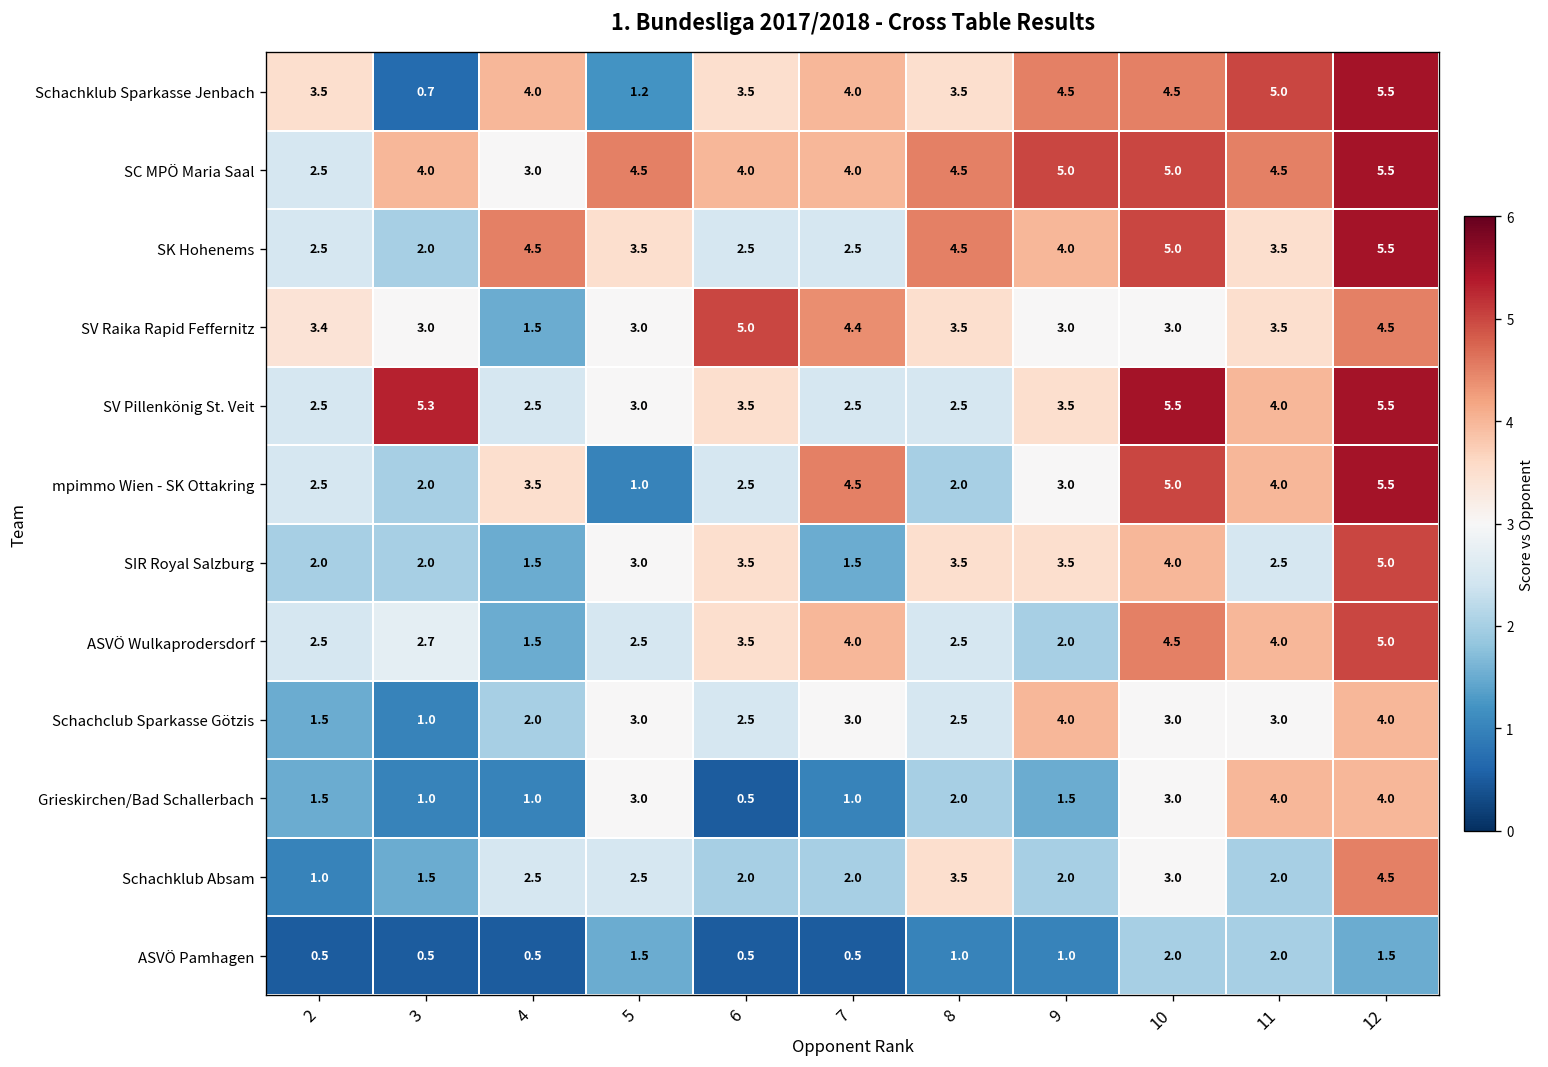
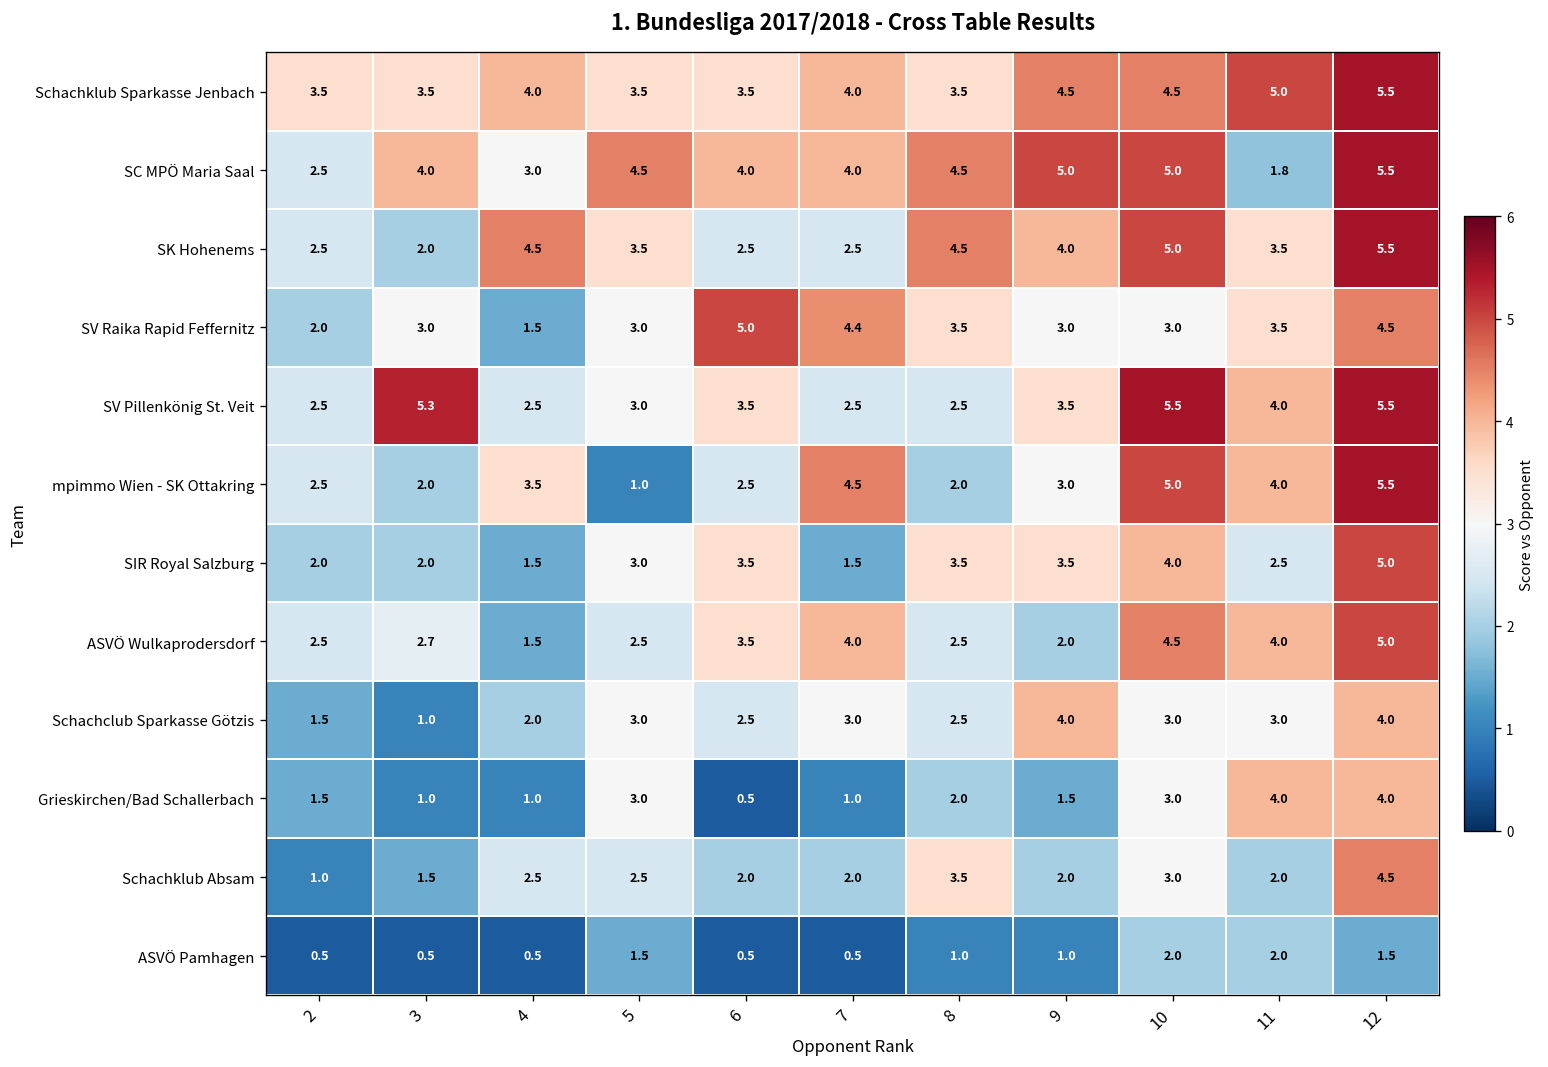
  {
    "Schachklub Sparkasse Jenbach": {
      "2": 3.5,
-     "3": 0.7,
+     "3": 3.5,
      "4": 4.0,
-     "5": 1.2,
+     "5": 3.5,
      "6": 3.5,
      "7": 4.0,
      "8": 3.5,
      "9": 4.5,
      "10": 4.5,
      "11": 5.0,
      "12": 5.5
    },
    "SC MPÖ Maria Saal": {
      "2": 2.5,
      "3": 4.0,
      "4": 3.0,
      "5": 4.5,
      "6": 4.0,
      "7": 4.0,
      "8": 4.5,
      "9": 5.0,
      "10": 5.0,
-     "11": 4.5,
+     "11": 1.8,
      "12": 5.5
    },
    "SK Hohenems": {
      "2": 2.5,
      "3": 2.0,
      "4": 4.5,
      "5": 3.5,
      "6": 2.5,
      "7": 2.5,
      "8": 4.5,
      "9": 4.0,
      "10": 5.0,
      "11": 3.5,
      "12": 5.5
    },
    "SV Raika Rapid Feffernitz": {
-     "2": 3.4,
+     "2": 2.0,
      "3": 3.0,
      "4": 1.5,
      "5": 3.0,
      "6": 5.0,
      "7": 4.4,
      "8": 3.5,
      "9": 3.0,
      "10": 3.0,
      "11": 3.5,
      "12": 4.5
    },
    "SV Pillenkönig St. Veit": {
      "2": 2.5,
      "3": 5.3,
      "4": 2.5,
      "5": 3.0,
      "6": 3.5,
      "7": 2.5,
      "8": 2.5,
      "9": 3.5,
      "10": 5.5,
      "11": 4.0,
      "12": 5.5
    },
    "mpimmo Wien - SK Ottakring": {
      "2": 2.5,
      "3": 2.0,
      "4": 3.5,
      "5": 1.0,
      "6": 2.5,
      "7": 4.5,
      "8": 2.0,
      "9": 3.0,
      "10": 5.0,
      "11": 4.0,
      "12": 5.5
    },
    "SIR Royal Salzburg": {
      "2": 2.0,
      "3": 2.0,
      "4": 1.5,
      "5": 3.0,
      "6": 3.5,
      "7": 1.5,
      "8": 3.5,
      "9": 3.5,
      "10": 4.0,
      "11": 2.5,
      "12": 5.0
    },
    "ASVÖ Wulkaprodersdorf": {
      "2": 2.5,
      "3": 2.7,
      "4": 1.5,
      "5": 2.5,
      "6": 3.5,
      "7": 4.0,
      "8": 2.5,
      "9": 2.0,
      "10": 4.5,
      "11": 4.0,
      "12": 5.0
    },
    "Schachclub Sparkasse Götzis": {
      "2": 1.5,
      "3": 1.0,
      "4": 2.0,
      "5": 3.0,
      "6": 2.5,
      "7": 3.0,
      "8": 2.5,
      "9": 4.0,
      "10": 3.0,
      "11": 3.0,
      "12": 4.0
    },
    "Grieskirchen/Bad Schallerbach": {
      "2": 1.5,
      "3": 1.0,
      "4": 1.0,
      "5": 3.0,
      "6": 0.5,
      "7": 1.0,
      "8": 2.0,
      "9": 1.5,
      "10": 3.0,
      "11": 4.0,
      "12": 4.0
    },
    "Schachklub Absam": {
      "2": 1.0,
      "3": 1.5,
      "4": 2.5,
      "5": 2.5,
      "6": 2.0,
      "7": 2.0,
      "8": 3.5,
      "9": 2.0,
      "10": 3.0,
      "11": 2.0,
      "12": 4.5
    },
    "ASVÖ Pamhagen": {
      "2": 0.5,
      "3": 0.5,
      "4": 0.5,
      "5": 1.5,
      "6": 0.5,
      "7": 0.5,
      "8": 1.0,
      "9": 1.0,
      "10": 2.0,
      "11": 2.0,
      "12": 1.5
    }
  }
